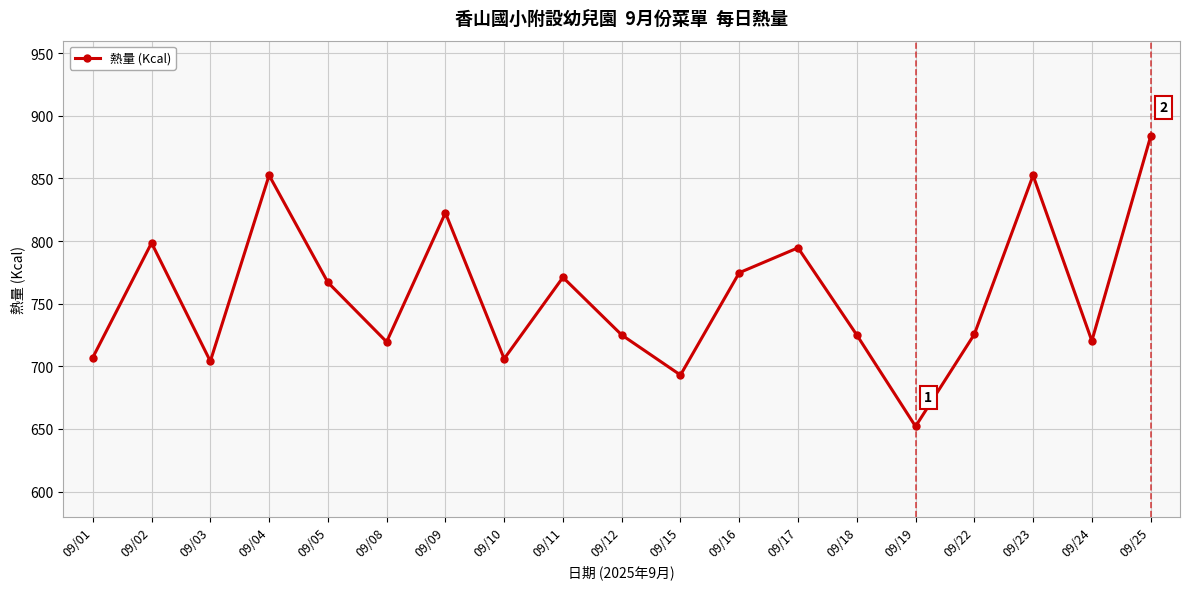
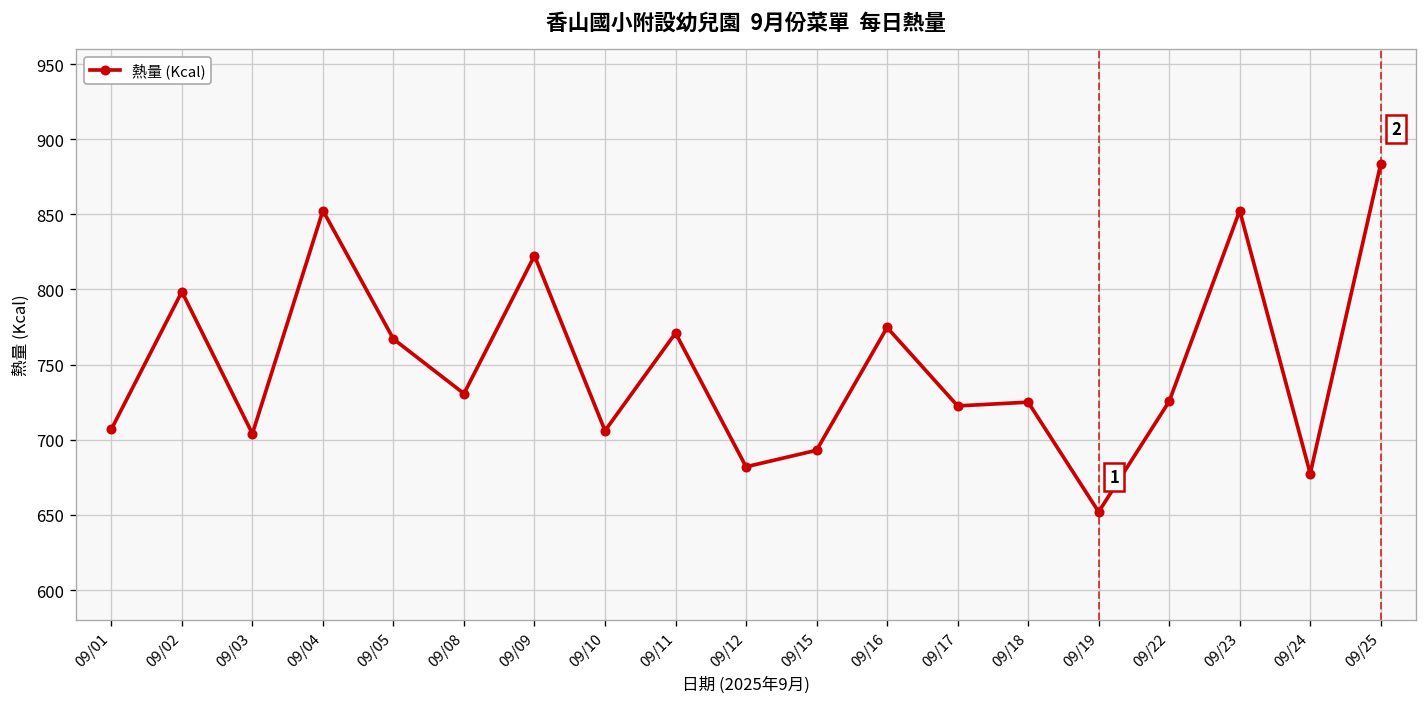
  {
    "09/01": 707,
    "09/02": 799,
    "09/03": 704,
    "09/04": 853,
    "09/05": 767,
-   "09/08": 720,
+   "09/08": 731,
    "09/09": 823,
    "09/10": 706,
    "09/11": 771,
-   "09/12": 725,
+   "09/12": 682,
    "09/15": 693,
    "09/16": 775,
-   "09/17": 795,
+   "09/17": 723,
    "09/18": 725,
    "09/22": 726,
    "09/23": 852,
-   "09/24": 720
+   "09/24": 678
  }
